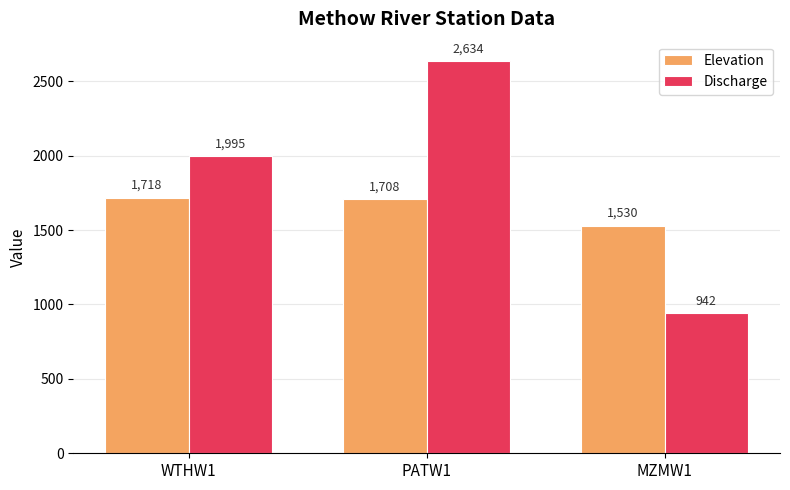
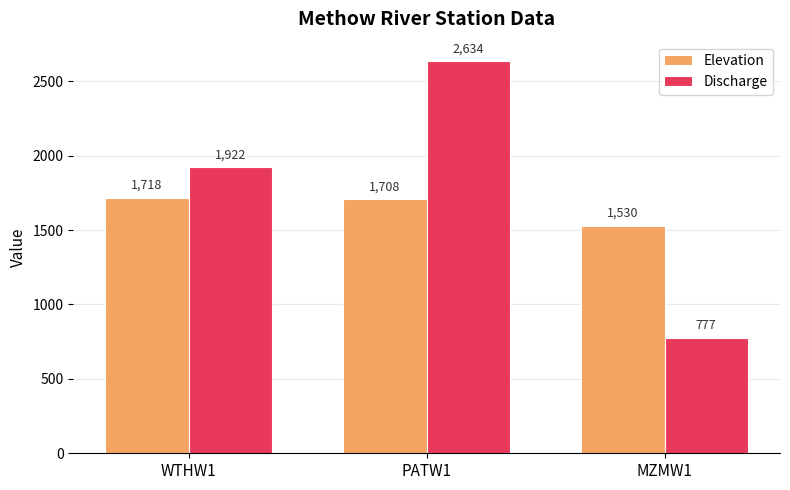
  {
    "Elevation": {
      "WTHW1": "1,718",
      "PATW1": "1,708",
      "MZMW1": "1,530"
    },
    "Discharge": {
-     "WTHW1": "1,995",
+     "WTHW1": "1,922",
      "PATW1": "2,634",
-     "MZMW1": "942"
+     "MZMW1": "777"
    }
  }
